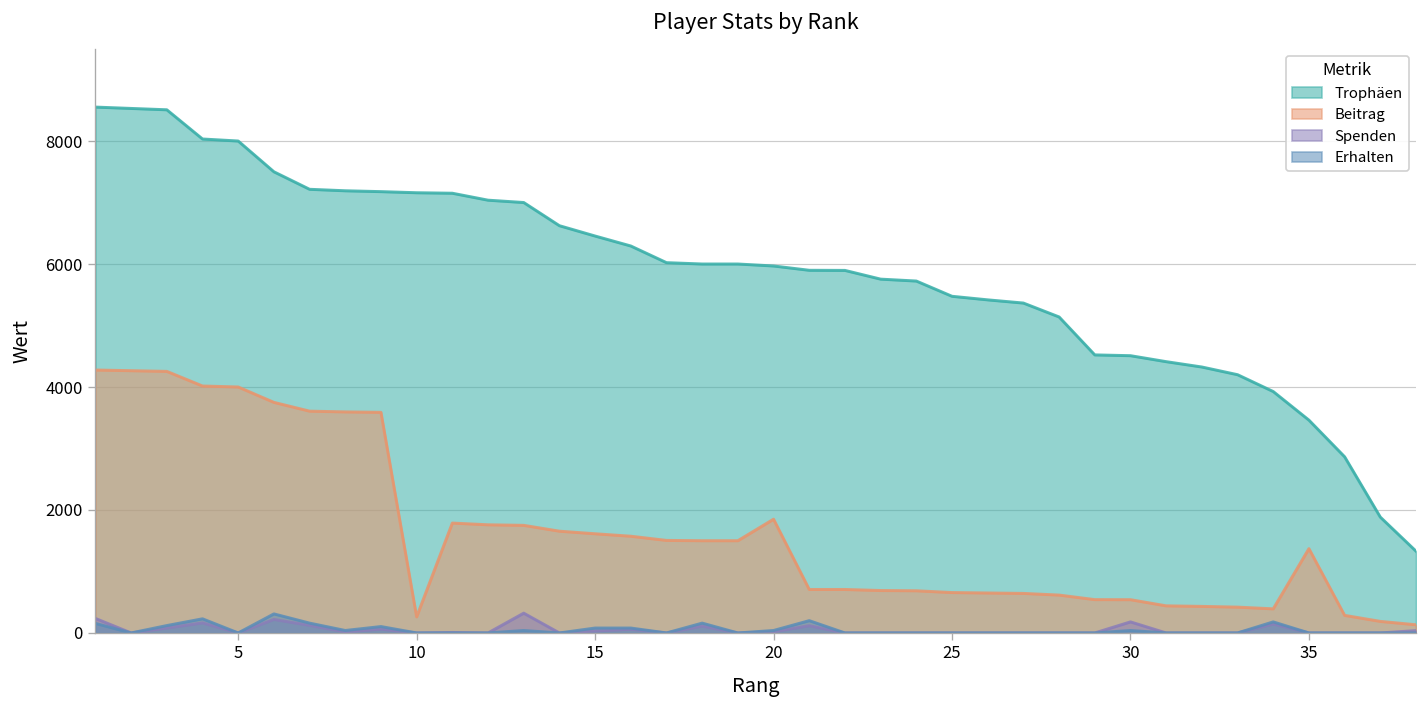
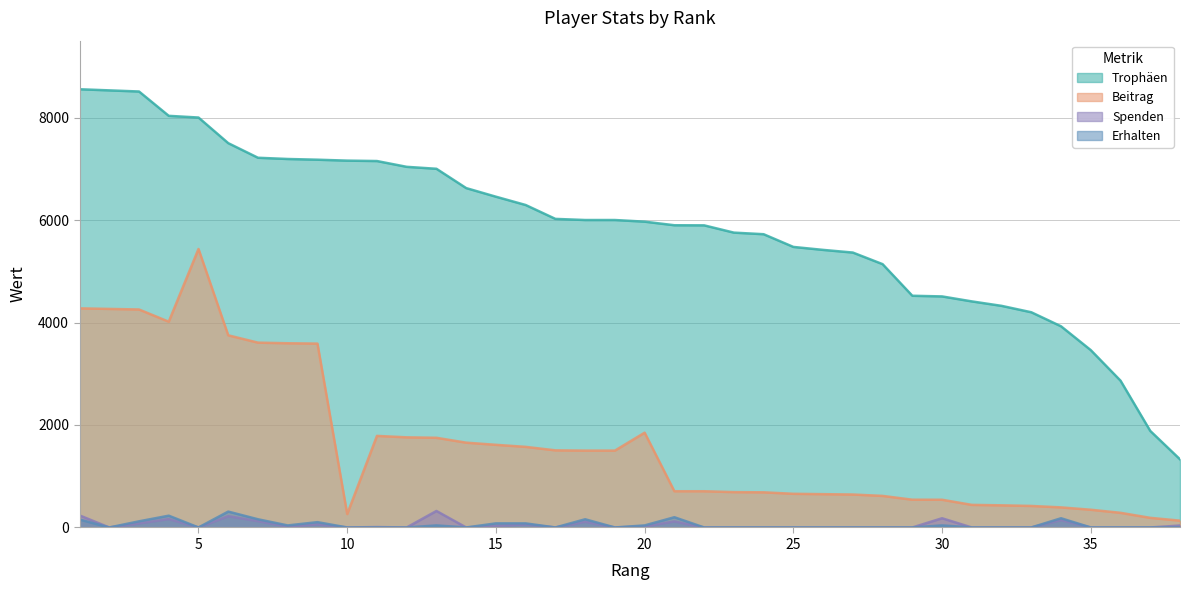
  {
    "Beitrag": {
-     "5": 4000,
+     "5": 5400,
      "10": 300,
      "15": 1600,
      "20": 1900,
      "25": 700,
      "30": 500,
-     "35": 1400
+     "35": 300
    }
  }
